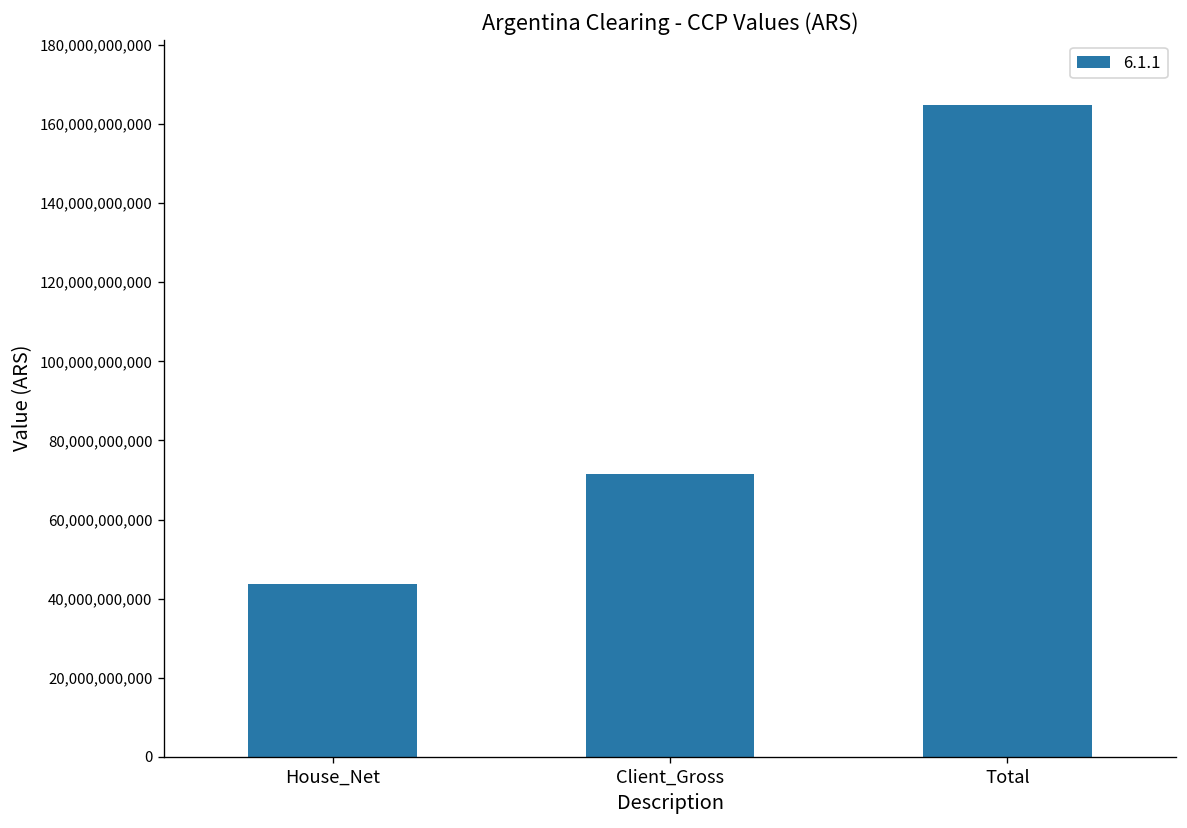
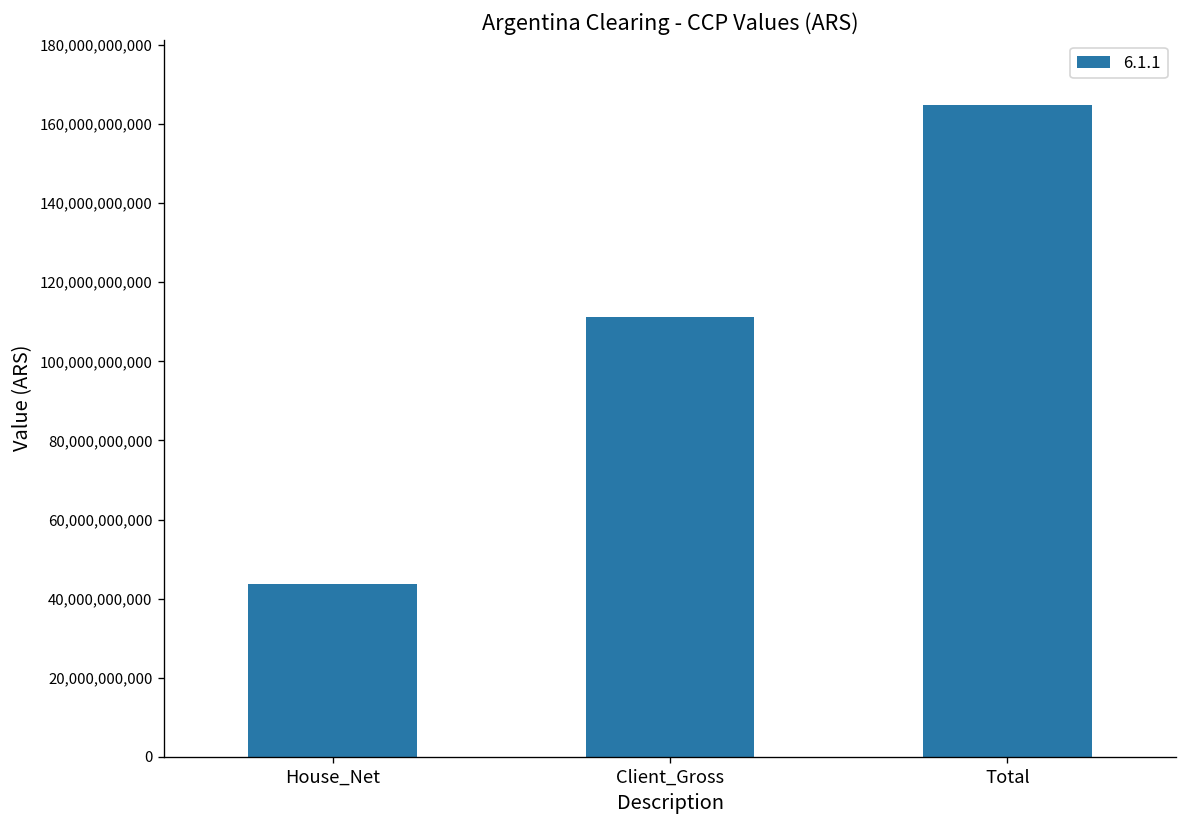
  {
    "House_Net": "44,000,000,000",
-   "Client_Gross": "72,000,000,000",
+   "Client_Gross": "111,000,000,000",
    "Total": "165,000,000,000"
  }
